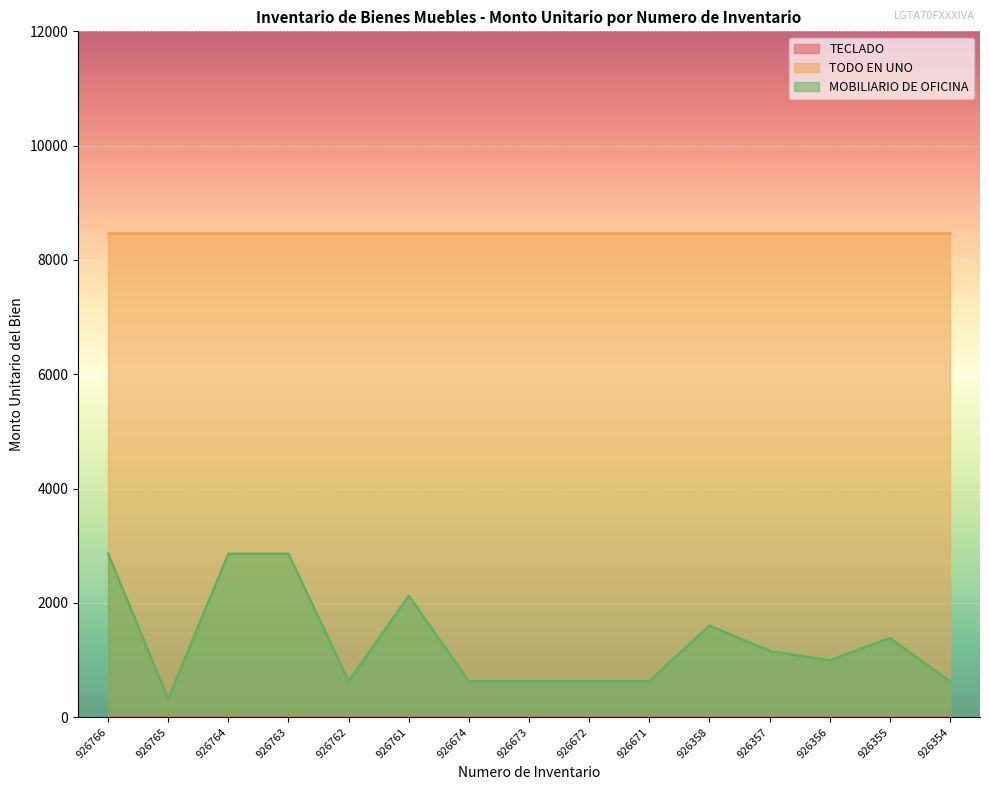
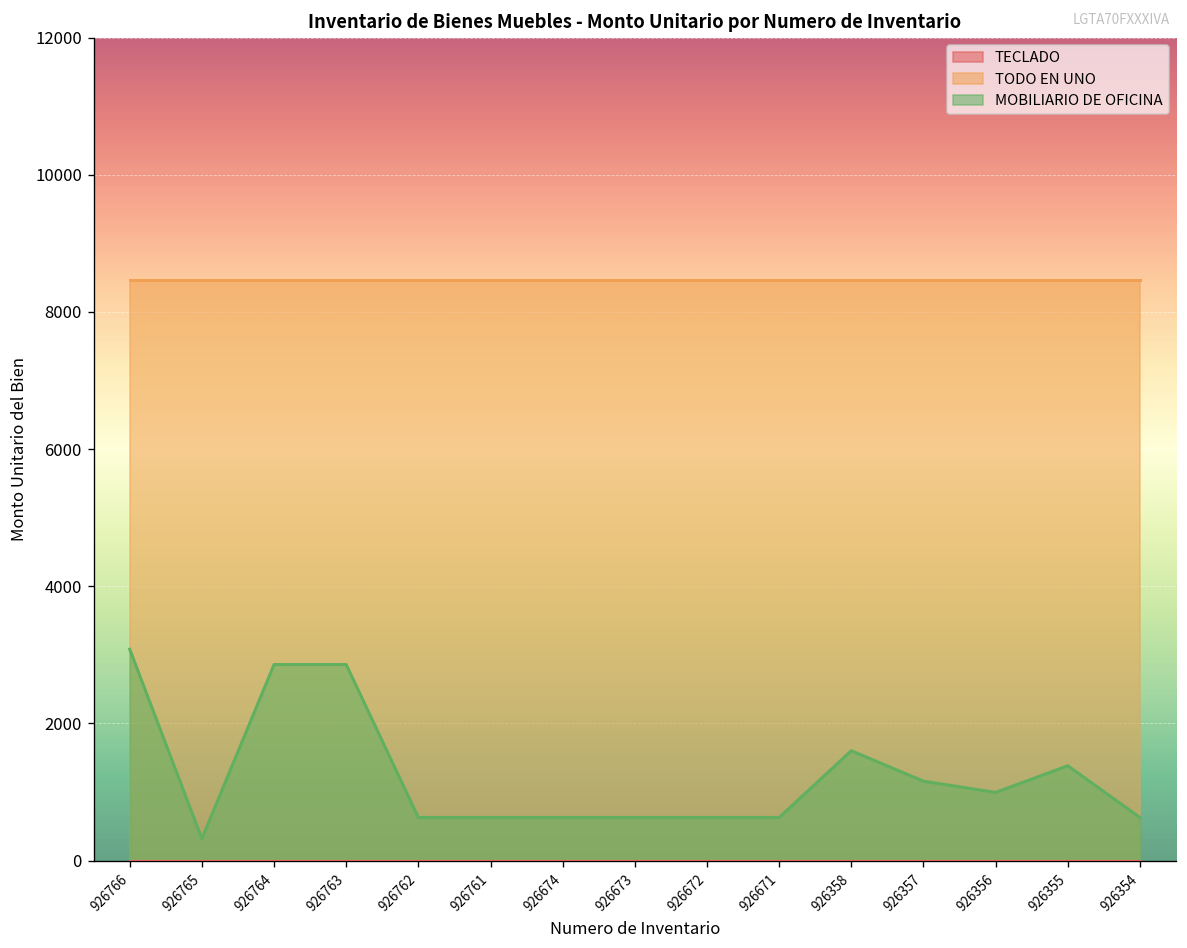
  {
    "MOBILIARIO DE OFICINA": {
-     "926766": 2900,
+     "926766": 3100,
      "926765": 300,
      "926764": 2900,
      "926763": 2900,
      "926762": 600,
-     "926761": 2100,
+     "926761": 600,
      "926674": 600,
      "926673": 600,
      "926672": 600,
      "926671": 600,
      "926358": 1600,
      "926357": 1200,
      "926356": 1000,
      "926355": 1400,
      "926354": 600
    }
  }
